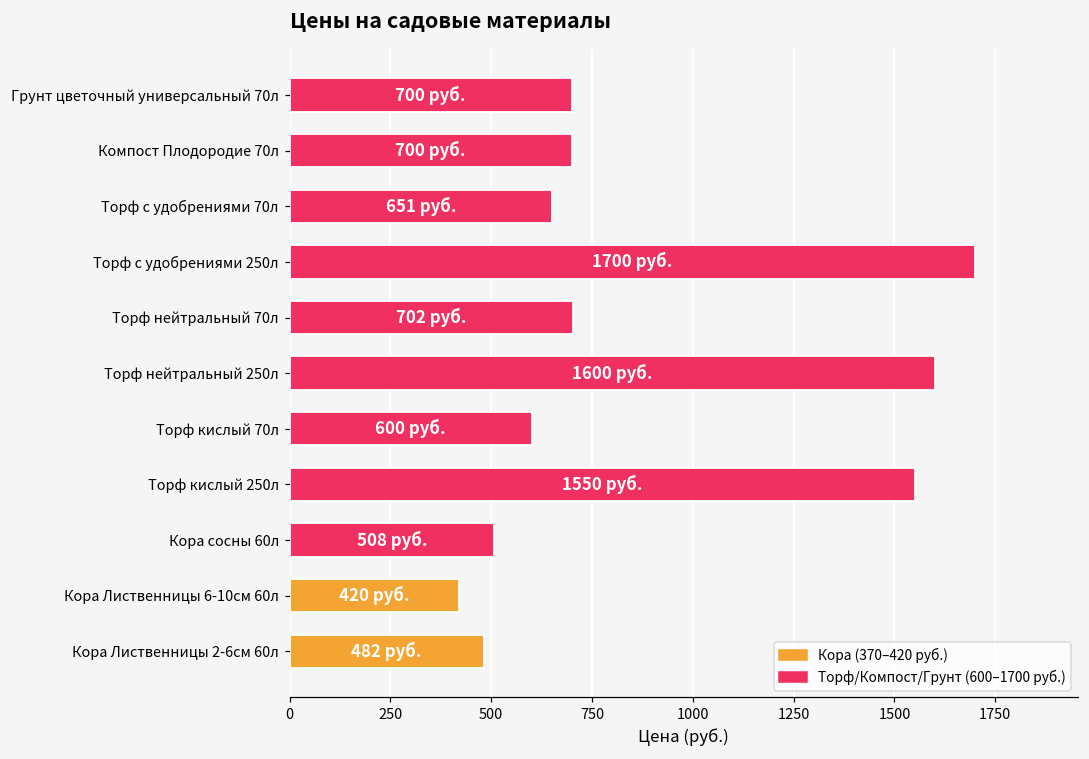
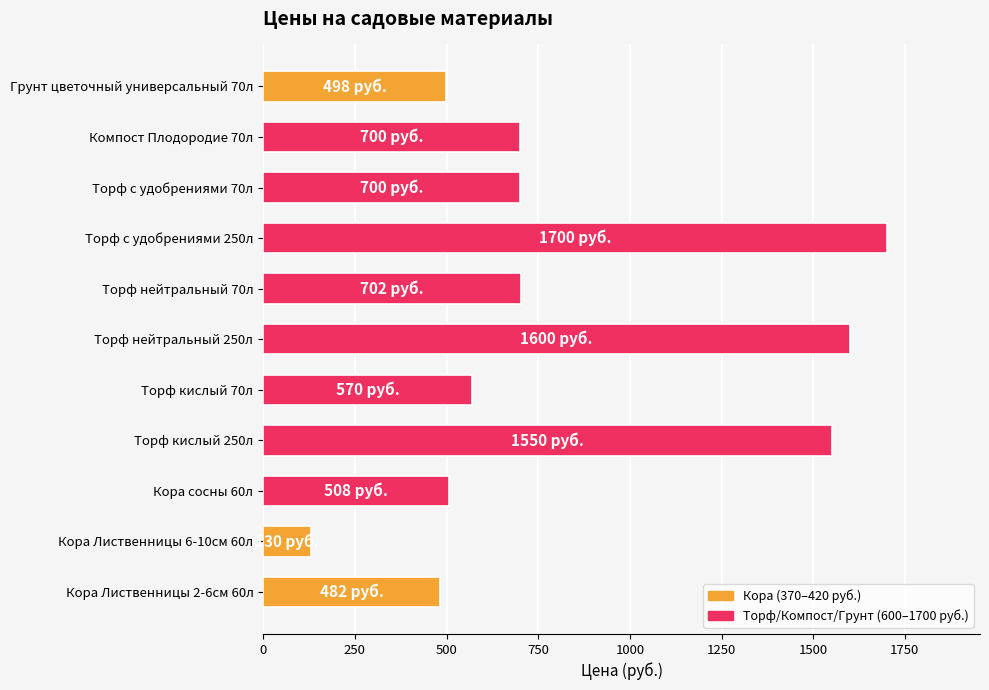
  {
-   "Грунт цветочный универсальный 70л": 700,
+   "Грунт цветочный универсальный 70л": 498,
    "Компост Плодородие 70л": 700,
-   "Торф с удобрениями 70л": 651,
+   "Торф с удобрениями 70л": 700,
    "Торф с удобрениями 250л": 1700,
    "Торф нейтральный 70л": 702,
    "Торф нейтральный 250л": 1600,
-   "Торф кислый 70л": 600,
+   "Торф кислый 70л": 570,
    "Торф кислый 250л": 1550,
    "Кора сосны 60л": 508,
-   "Кора Лиственницы 6-10см 60л": 420,
+   "Кора Лиственницы 6-10см 60л": 130,
    "Кора Лиственницы 2-6см 60л": 482
  }
